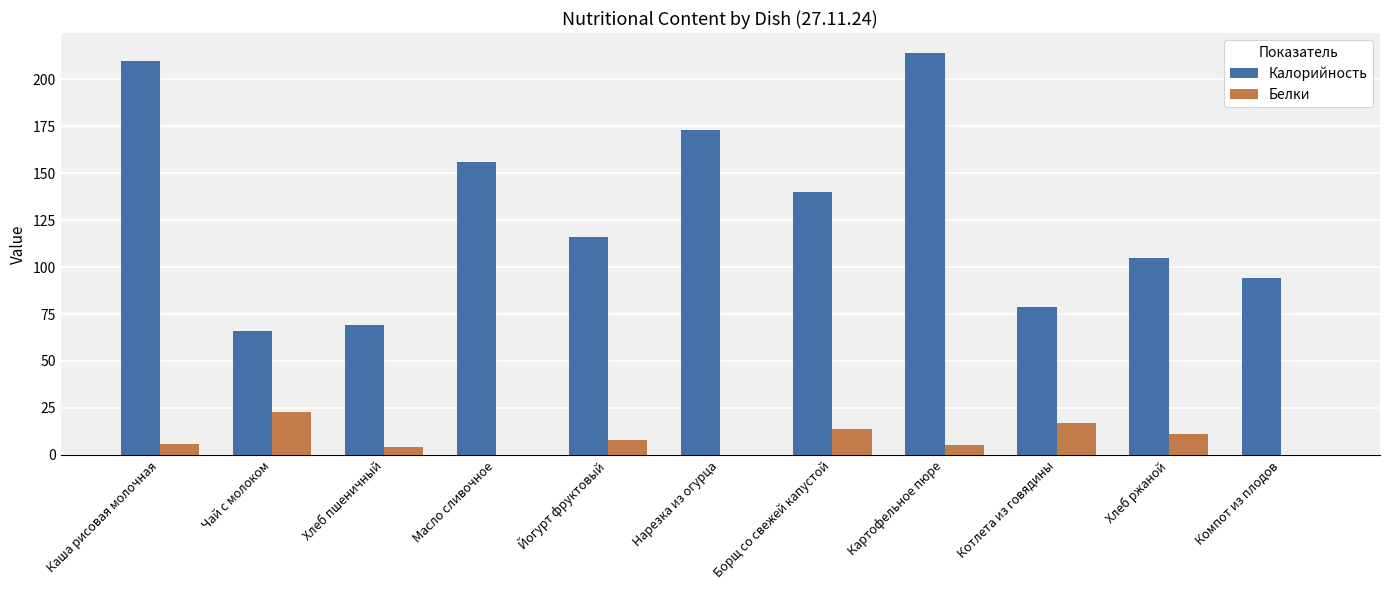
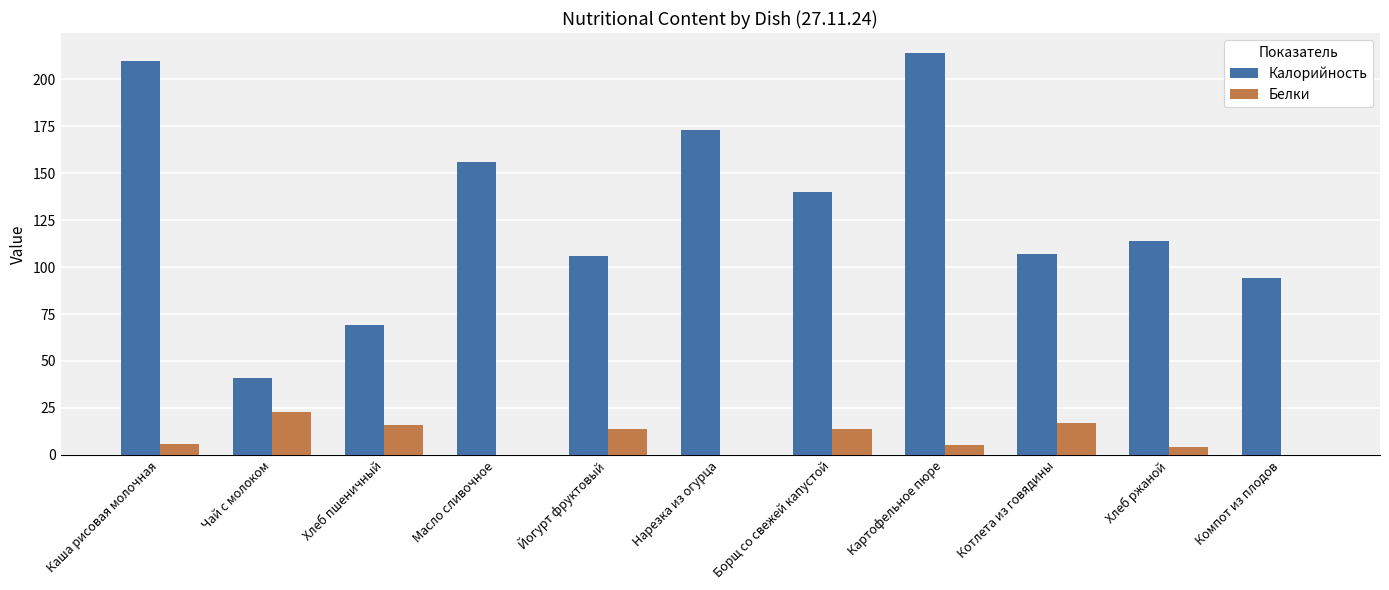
  {
    "Калорийность": {
      "Каша рисовая молочная": 210,
-     "Чай с молоком": 66,
+     "Чай с молоком": 41,
      "Хлеб пшеничный": 69,
      "Масло сливочное": 156,
-     "Йогурт фруктовый": 116,
+     "Йогурт фруктовый": 106,
      "Нарезка из огурца": 173,
      "Борщ со свежей капустой": 140,
      "Картофельное пюре": 214,
-     "Котлета из говядины": 79,
-     "Хлеб ржаной": 105,
+     "Котлета из говядины": 107,
+     "Хлеб ржаной": 114,
      "Компот из плодов": 94
    },
    "Белки": {
      "Каша рисовая молочная": 6,
      "Чай с молоком": 23,
-     "Хлеб пшеничный": 4,
+     "Хлеб пшеничный": 16,
      "Масло сливочное": 0,
-     "Йогурт фруктовый": 8,
+     "Йогурт фруктовый": 14,
      "Нарезка из огурца": 0,
      "Борщ со свежей капустой": 14,
      "Картофельное пюре": 5,
      "Котлета из говядины": 17,
-     "Хлеб ржаной": 11,
+     "Хлеб ржаной": 4,
      "Компот из плодов": 0
    }
  }
